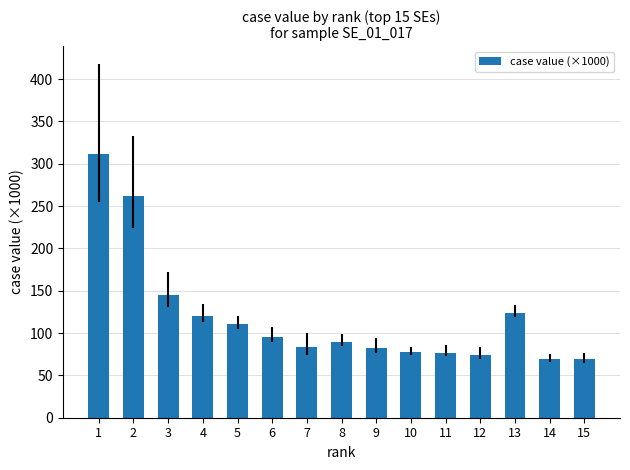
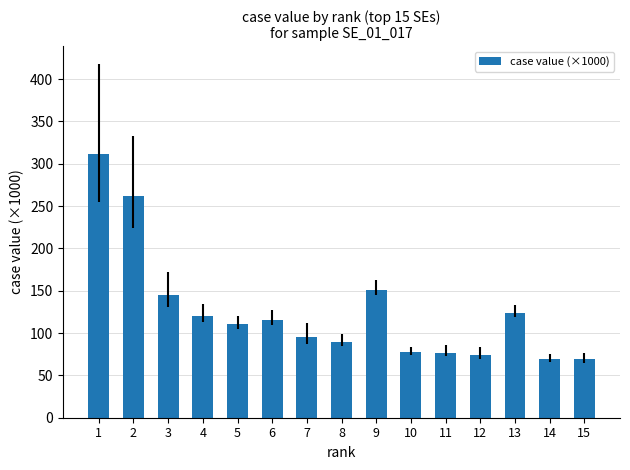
  {
    "1": 310,
    "2": 260,
    "3": 150,
    "4": 120,
    "5": 110,
-   "6": 100,
-   "7": 80,
+   "6": 120,
+   "7": 100,
    "8": 90,
-   "9": 80,
+   "9": 150,
    "10": 80,
    "11": 80,
    "12": 70,
    "13": 120,
    "14": 70,
    "15": 70
  }
